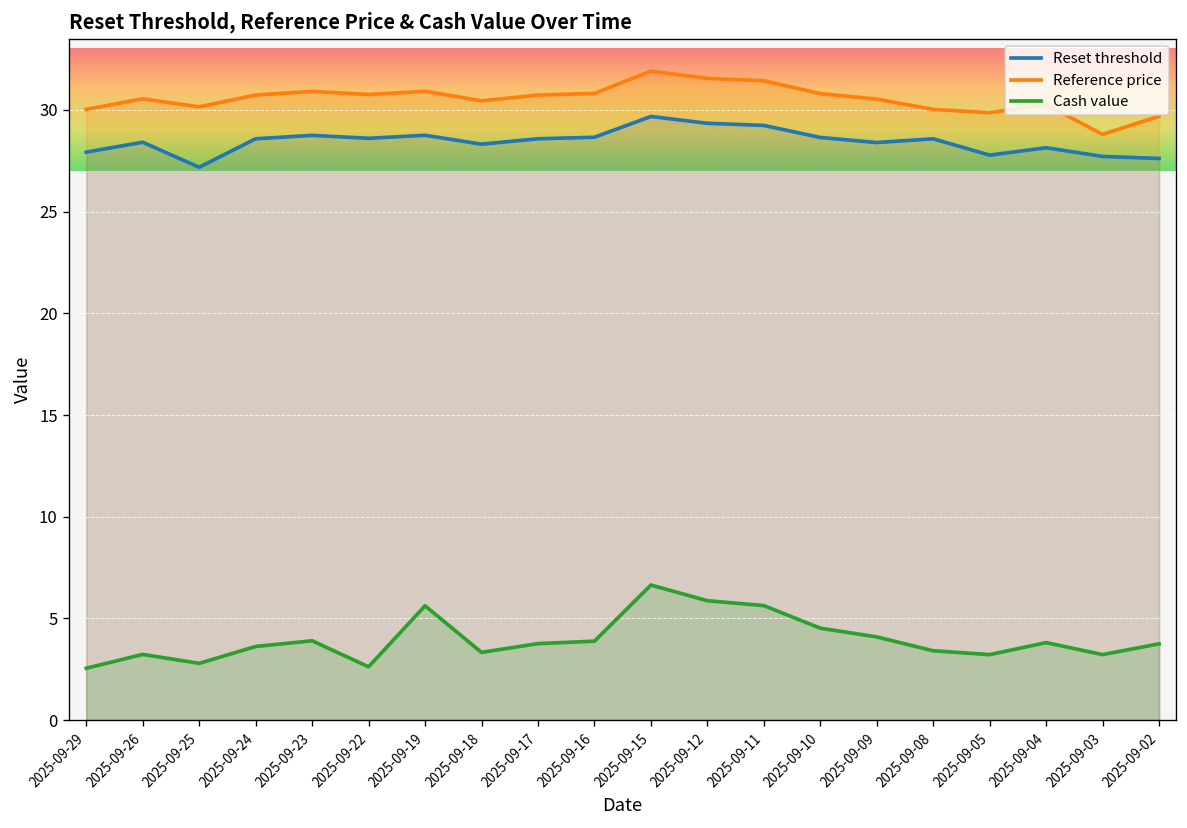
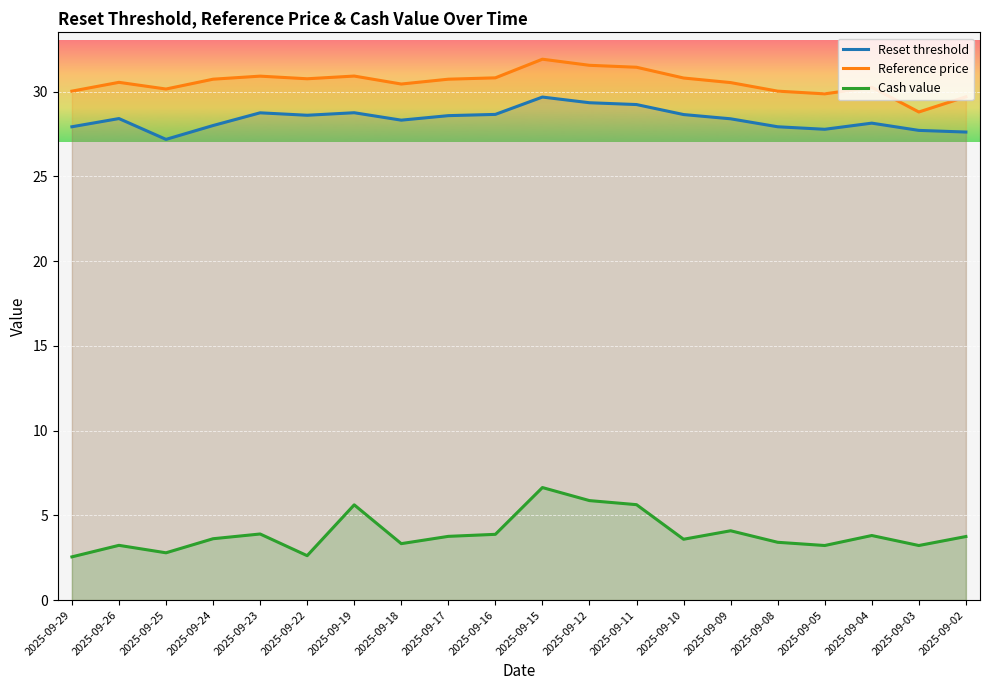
  {
    "Reset threshold": {
      "2025-09-29": 27.9,
      "2025-09-26": 28.4,
      "2025-09-25": 27.2,
-     "2025-09-24": 28.6,
+     "2025-09-24": 28.0,
      "2025-09-23": 28.8,
      "2025-09-22": 28.6,
      "2025-09-19": 28.8,
      "2025-09-18": 28.3,
      "2025-09-17": 28.6,
      "2025-09-16": 28.7,
      "2025-09-15": 29.7,
      "2025-09-12": 29.3,
      "2025-09-11": 29.2,
      "2025-09-10": 28.6,
      "2025-09-09": 28.4,
-     "2025-09-08": 28.6,
+     "2025-09-08": 27.9,
      "2025-09-05": 27.8,
      "2025-09-04": 28.1,
      "2025-09-03": 27.7,
      "2025-09-02": 27.6
    },
    "Reference price": {
      "2025-09-29": 30.0,
      "2025-09-26": 30.6,
      "2025-09-25": 30.2,
      "2025-09-24": 30.7,
      "2025-09-23": 30.9,
      "2025-09-22": 30.8,
      "2025-09-19": 30.9,
      "2025-09-18": 30.5,
      "2025-09-17": 30.7,
      "2025-09-16": 30.8,
      "2025-09-15": 31.9,
      "2025-09-12": 31.6,
      "2025-09-11": 31.4,
      "2025-09-10": 30.8,
      "2025-09-09": 30.5,
      "2025-09-08": 30.0,
      "2025-09-05": 29.9,
      "2025-09-03": 28.8
    },
    "Cash value": {
      "2025-09-29": 2.6,
      "2025-09-26": 3.2,
      "2025-09-25": 2.8,
      "2025-09-24": 3.6,
      "2025-09-23": 3.9,
      "2025-09-22": 2.6,
      "2025-09-19": 5.6,
      "2025-09-18": 3.3,
      "2025-09-17": 3.8,
      "2025-09-16": 3.9,
      "2025-09-15": 6.6,
      "2025-09-12": 5.9,
      "2025-09-11": 5.6,
-     "2025-09-10": 4.5,
+     "2025-09-10": 3.6,
      "2025-09-09": 4.1,
      "2025-09-08": 3.4,
      "2025-09-05": 3.2,
      "2025-09-04": 3.8,
      "2025-09-03": 3.2,
      "2025-09-02": 3.8
    }
  }
